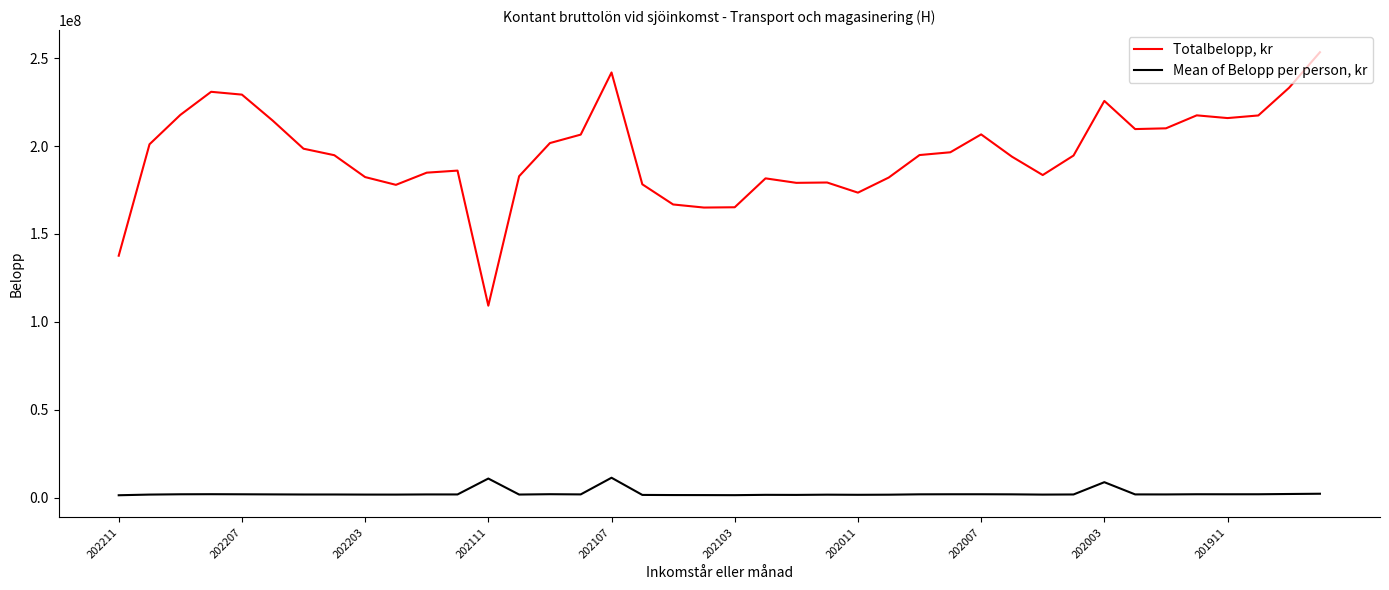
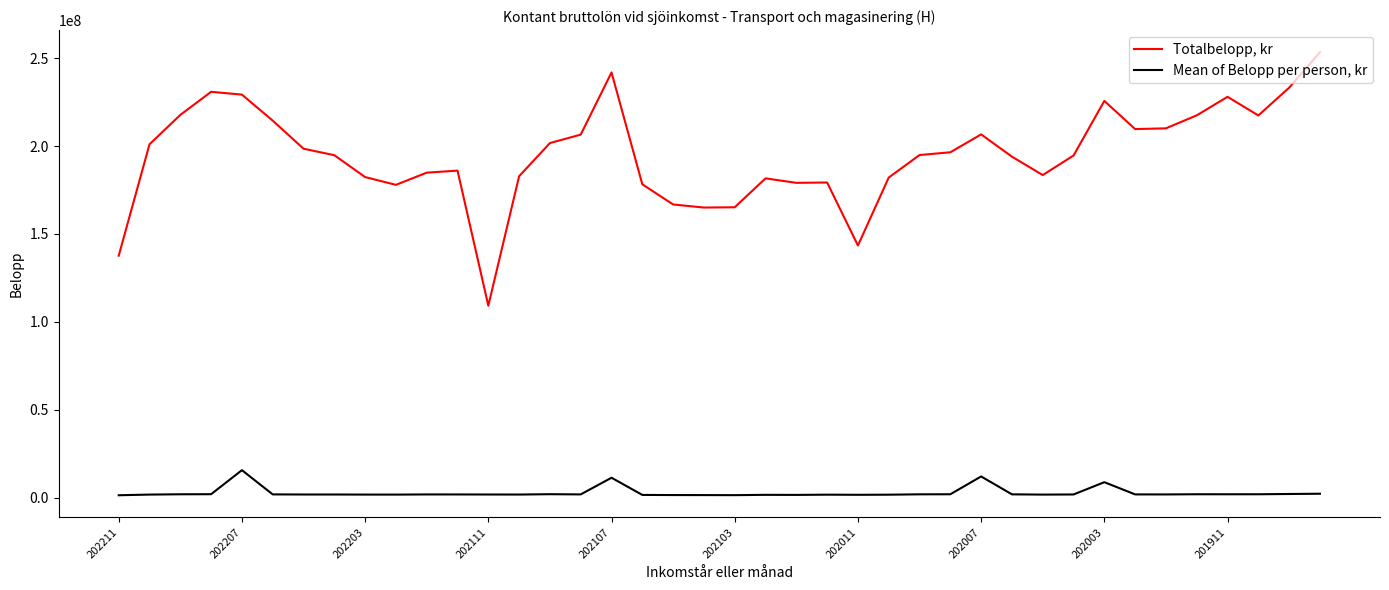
  {
    "Totalbelopp, kr": {
      "202211": 138000000,
      "202207": 229000000,
      "202203": 182000000,
      "202111": 109000000,
      "202107": 242000000,
      "202103": 165000000,
-     "202011": 174000000,
+     "202011": 143000000,
      "202007": 207000000,
      "202003": 226000000,
-     "201911": 216000000
+     "201911": 228000000
    },
    "Mean of Belopp per person, kr": {
      "202211": 1000000,
-     "202207": 2000000,
+     "202207": 16000000,
      "202203": 2000000,
-     "202111": 11000000,
+     "202111": 2000000,
      "202107": 11000000,
      "202103": 2000000,
      "202011": 2000000,
-     "202007": 2000000,
+     "202007": 12000000,
      "202003": 9000000,
      "201911": 2000000
    }
  }
